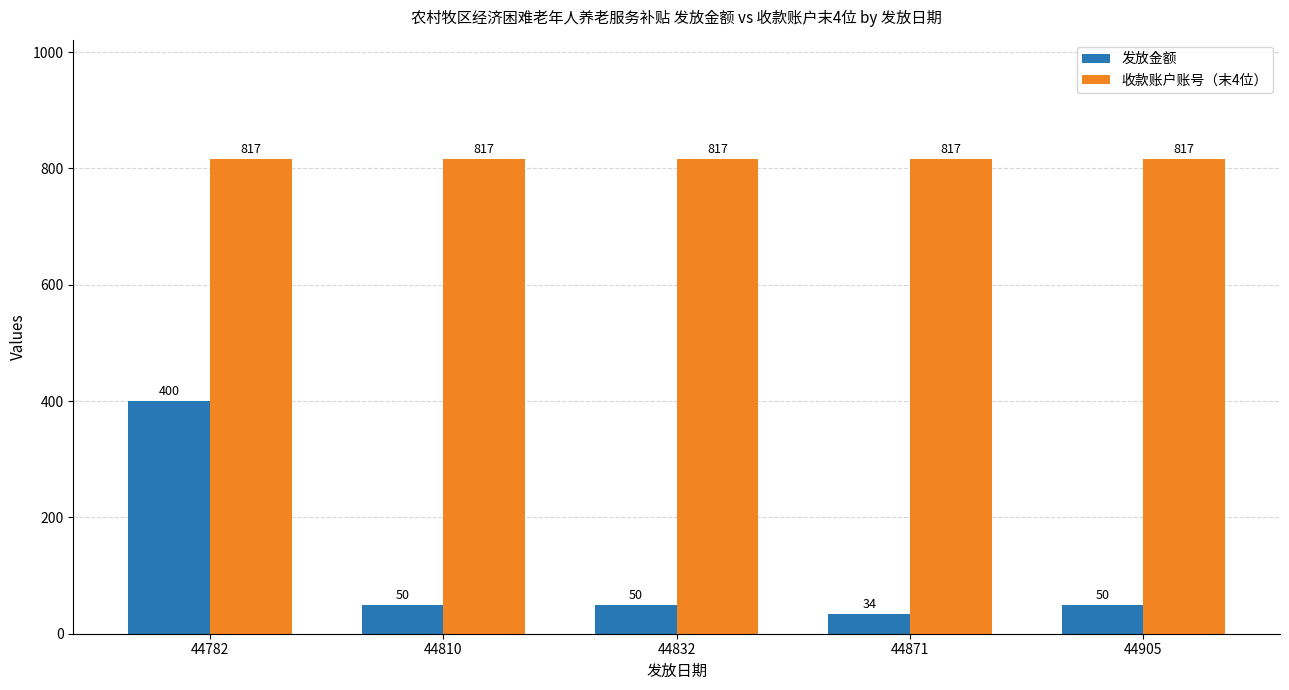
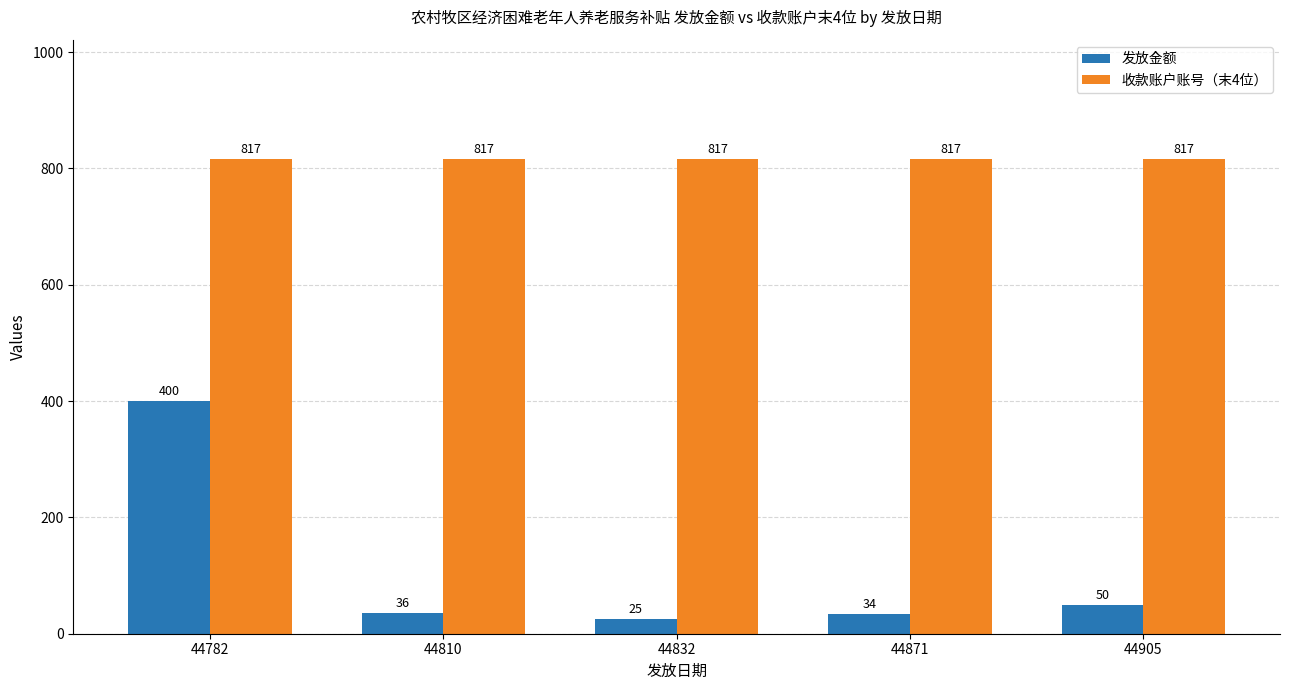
  {
    "发放金额": {
      "44782": 400,
-     "44810": 50,
-     "44832": 50,
+     "44810": 36,
+     "44832": 25,
      "44871": 34,
      "44905": 50
    },
    "收款账户账号（末4位）": {
      "44782": 817,
      "44810": 817,
      "44832": 817,
      "44871": 817,
      "44905": 817
    }
  }
